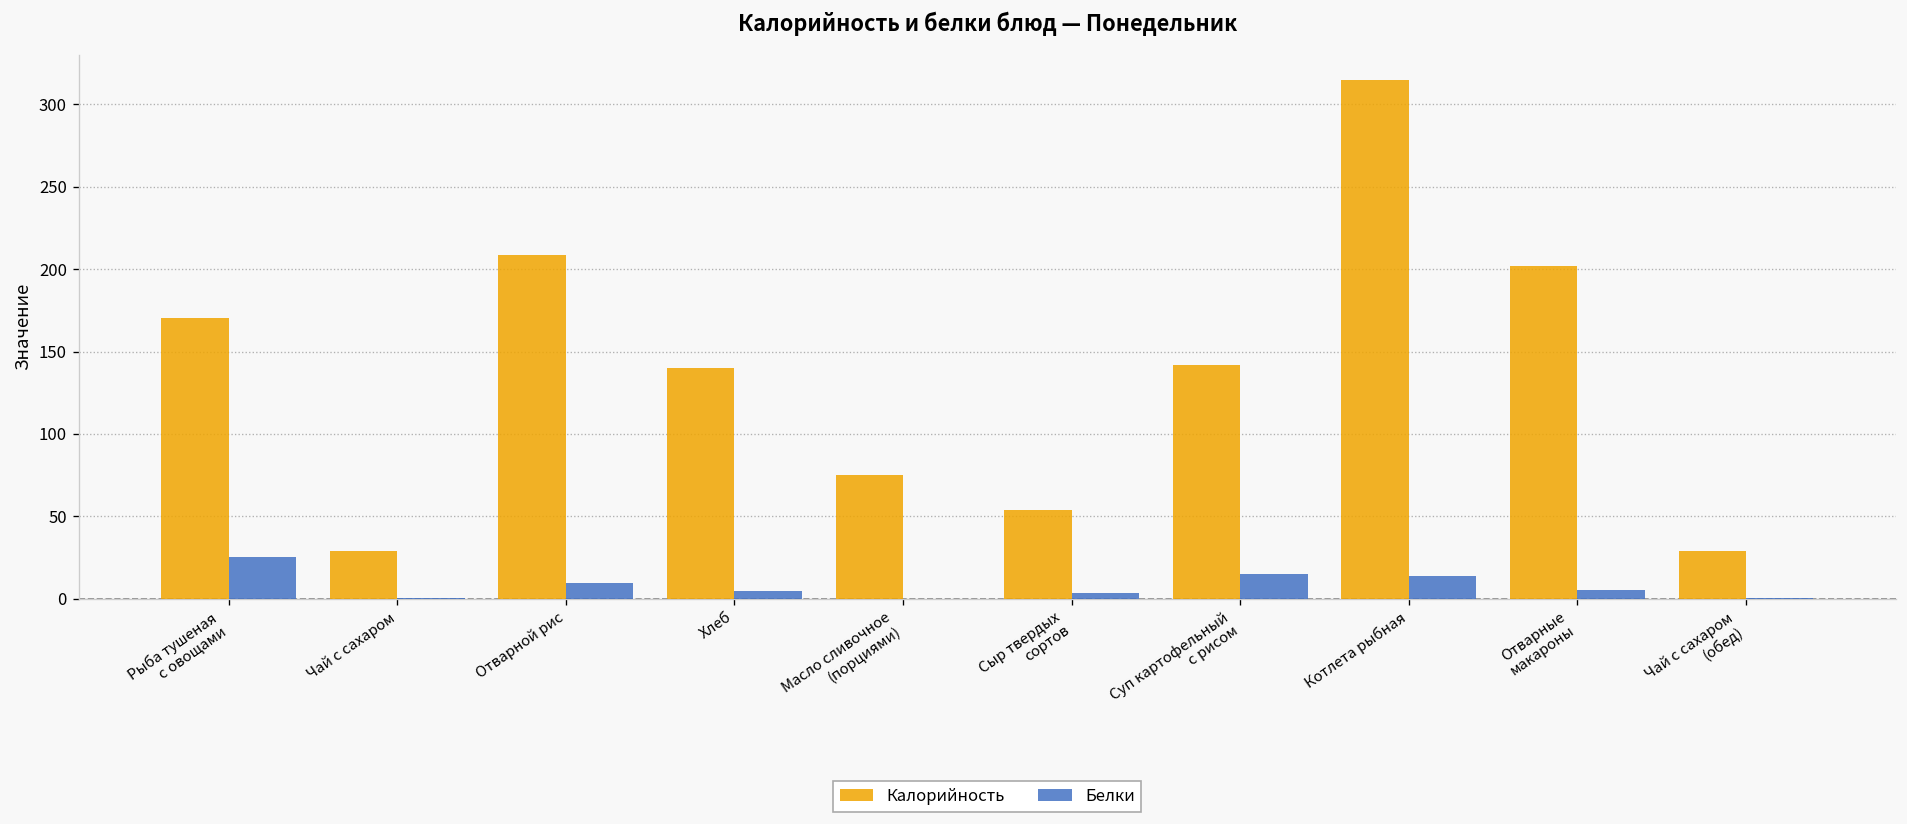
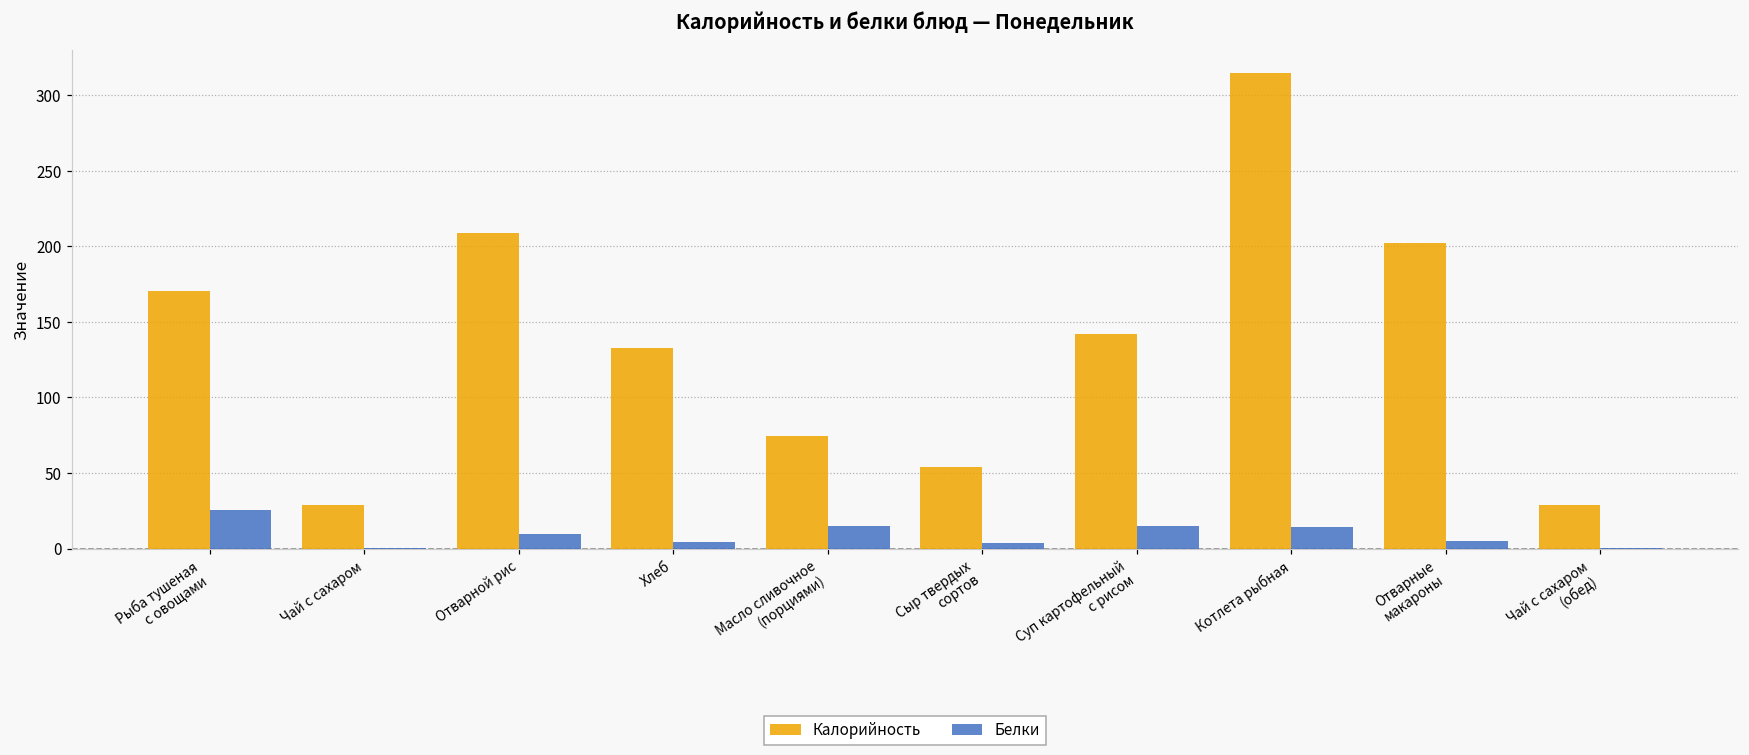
  {
    "Калорийность": {
      "Рыба тушеная с овощами": 170,
      "Чай с сахаром": 29,
      "Отварной рис": 209,
-     "Хлеб": 140,
+     "Хлеб": 133,
      "Масло сливочное (порциями)": 75,
      "Сыр твердых сортов": 54,
      "Суп картофельный с рисом": 142,
      "Котлета рыбная": 315,
      "Отварные макароны": 202,
      "Чай с сахаром (обед)": 29
    },
    "Белки": {
      "Рыба тушеная с овощами": 26,
      "Отварной рис": 9,
      "Хлеб": 5,
-     "Масло сливочное (порциями)": 0,
+     "Масло сливочное (порциями)": 15,
      "Сыр твердых сортов": 4,
      "Суп картофельный с рисом": 15,
      "Котлета рыбная": 14,
      "Отварные макароны": 5
    }
  }
